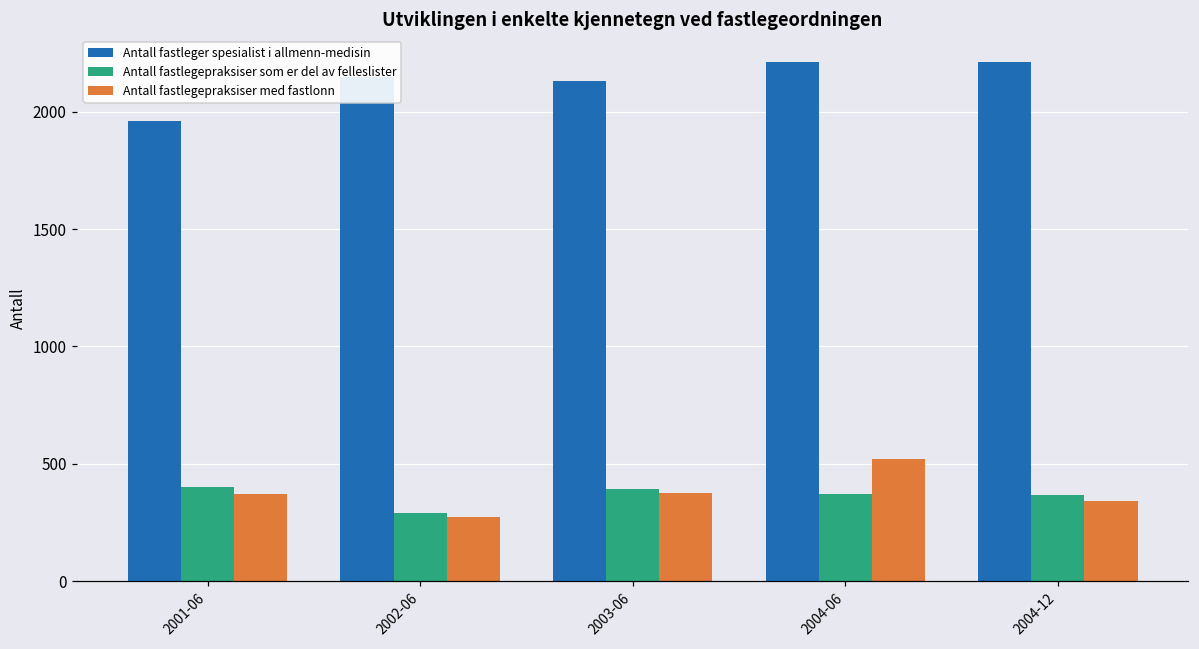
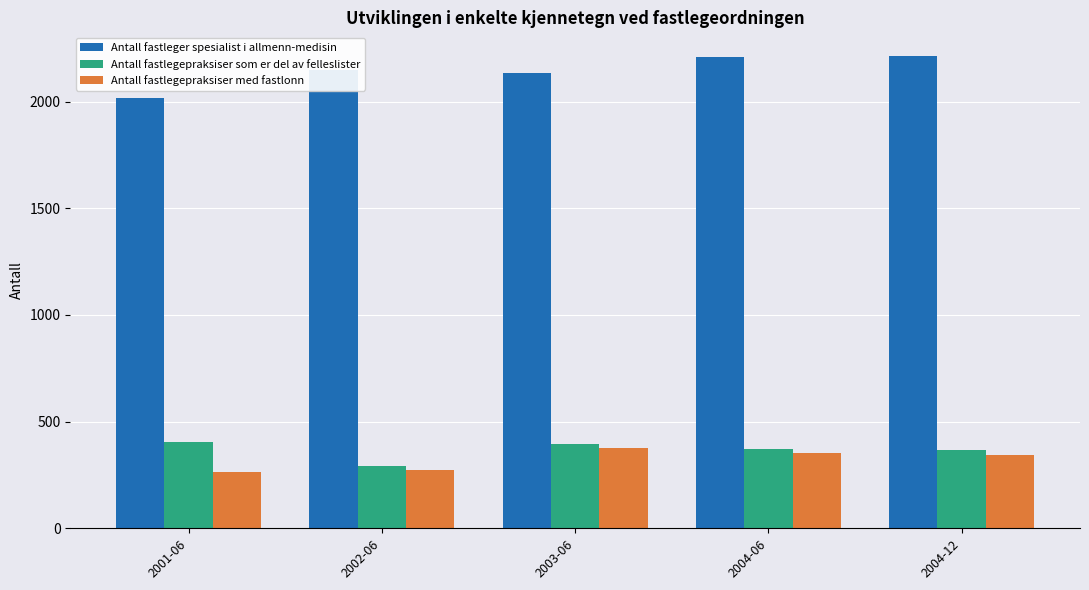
  {
    "Antall fastleger spesialist i allmenn-medisin": {
-     "2001-06": 1960,
+     "2001-06": 2020,
      "2003-06": 2130,
      "2004-06": 2210,
      "2004-12": 2210
    },
    "Antall fastlegepraksiser som er del av felleslister": {
      "2001-06": 400,
      "2002-06": 290,
      "2003-06": 390,
      "2004-06": 370,
      "2004-12": 370
    },
    "Antall fastlegepraksiser med fastlonn": {
-     "2001-06": 370,
+     "2001-06": 270,
      "2002-06": 270,
      "2003-06": 380,
-     "2004-06": 520,
+     "2004-06": 350,
      "2004-12": 340
    }
  }
